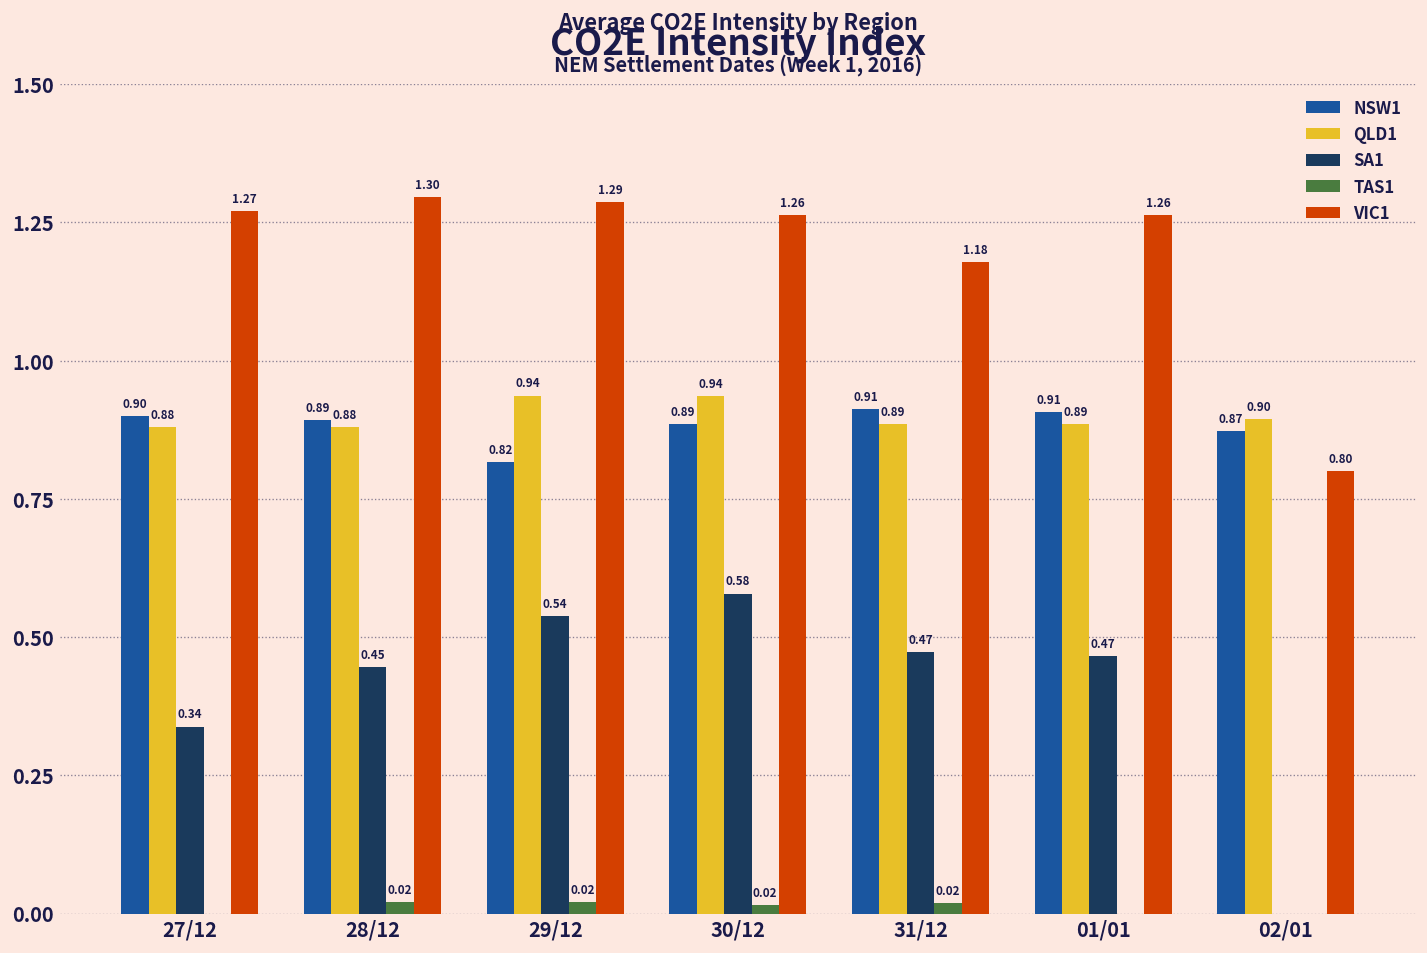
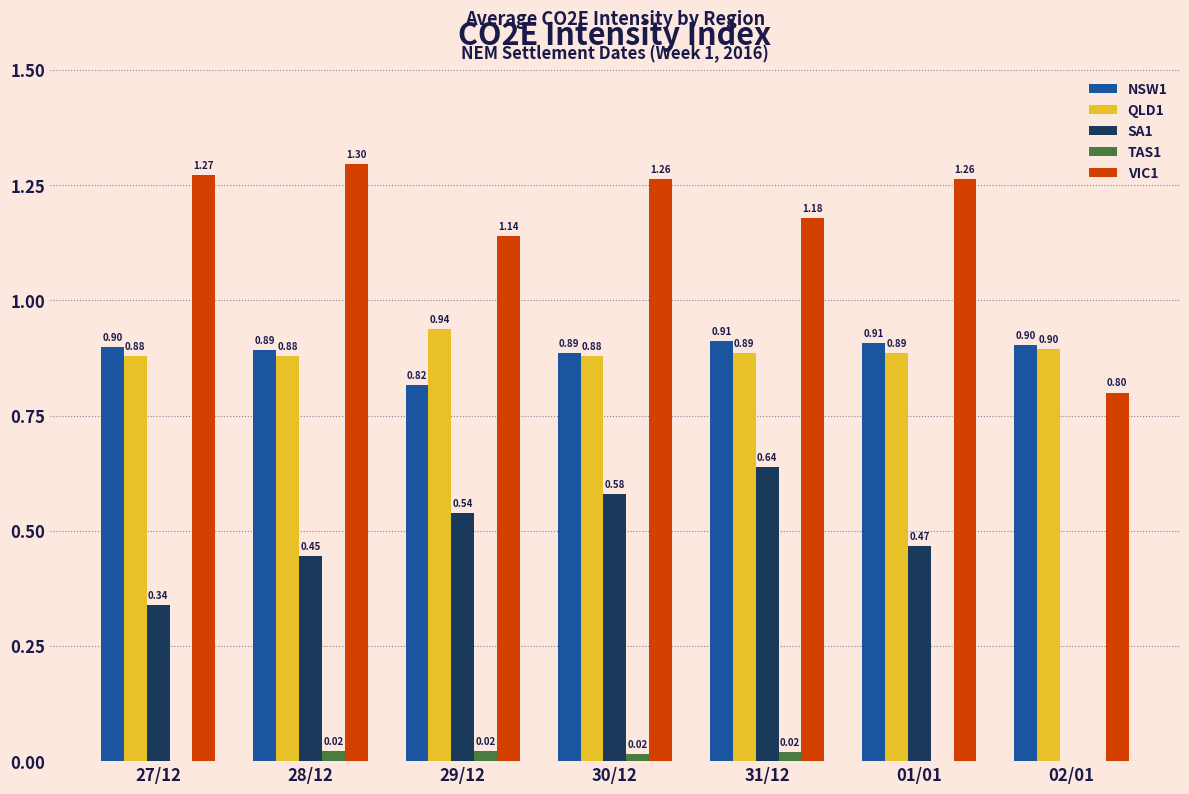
  {
    "NSW1": {
      "27/12": 0.90,
      "28/12": 0.89,
      "29/12": 0.82,
      "30/12": 0.89,
      "31/12": 0.91,
      "01/01": 0.91,
-     "02/01": 0.87
+     "02/01": 0.90
    },
    "QLD1": {
      "27/12": 0.88,
      "28/12": 0.88,
      "29/12": 0.94,
-     "30/12": 0.94,
+     "30/12": 0.88,
      "31/12": 0.89,
      "01/01": 0.89,
      "02/01": 0.90
    },
    "SA1": {
      "27/12": 0.34,
      "28/12": 0.45,
      "29/12": 0.54,
      "30/12": 0.58,
-     "31/12": 0.47,
+     "31/12": 0.64,
      "01/01": 0.47
    },
    "TAS1": {
      "28/12": 0.02,
      "29/12": 0.02,
      "30/12": 0.02,
      "31/12": 0.02
    },
    "VIC1": {
      "27/12": 1.27,
      "28/12": 1.30,
-     "29/12": 1.29,
+     "29/12": 1.14,
      "30/12": 1.26,
      "31/12": 1.18,
      "01/01": 1.26,
      "02/01": 0.80
    }
  }
